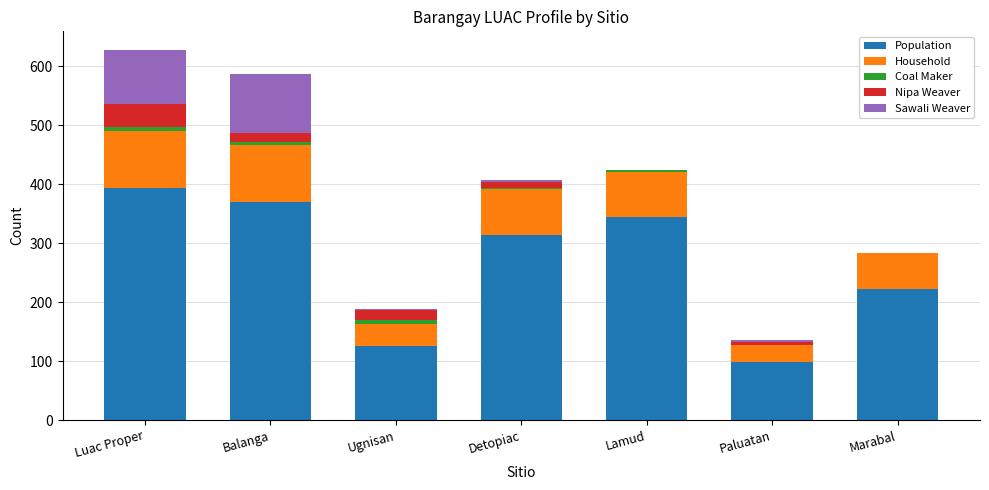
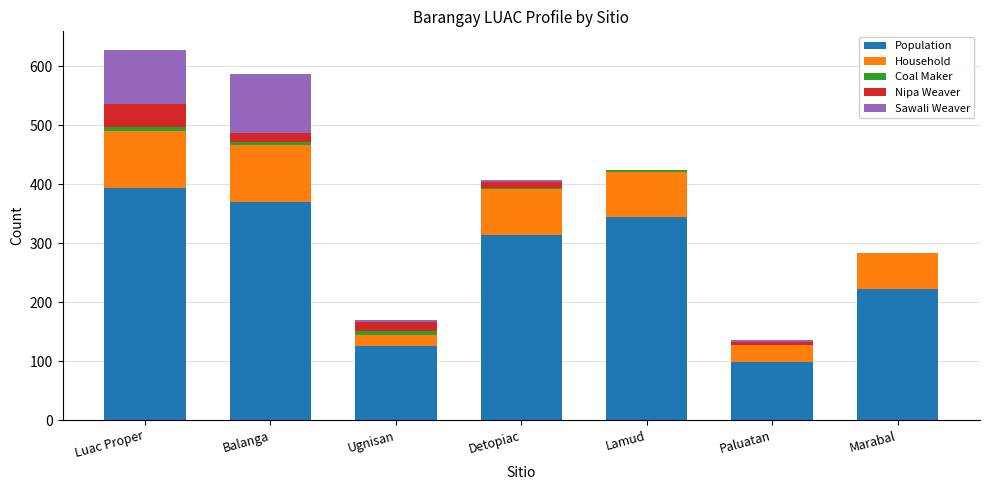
  {
    "Population": {
      "Luac Proper": 390,
      "Balanga": 370,
      "Ugnisan": 130,
      "Detopiac": 310,
      "Lamud": 350,
      "Paluatan": 100,
      "Marabal": 220
    },
    "Household": {
      "Luac Proper": 100,
      "Balanga": 100,
-     "Ugnisan": 40,
+     "Ugnisan": 20,
      "Detopiac": 80,
      "Lamud": 80,
      "Paluatan": 30,
      "Marabal": 60
    },
    "Coal Maker": {
      "Luac Proper": 10,
      "Balanga": 10,
      "Ugnisan": 10,
      "Marabal": 0
    },
    "Nipa Weaver": {
      "Luac Proper": 40,
      "Balanga": 20,
      "Ugnisan": 20,
      "Detopiac": 10,
      "Lamud": 0,
      "Paluatan": 10,
      "Marabal": 0
    },
    "Sawali Weaver": {
      "Luac Proper": 90,
      "Balanga": 100,
      "Lamud": 0,
      "Marabal": 0
    }
  }
